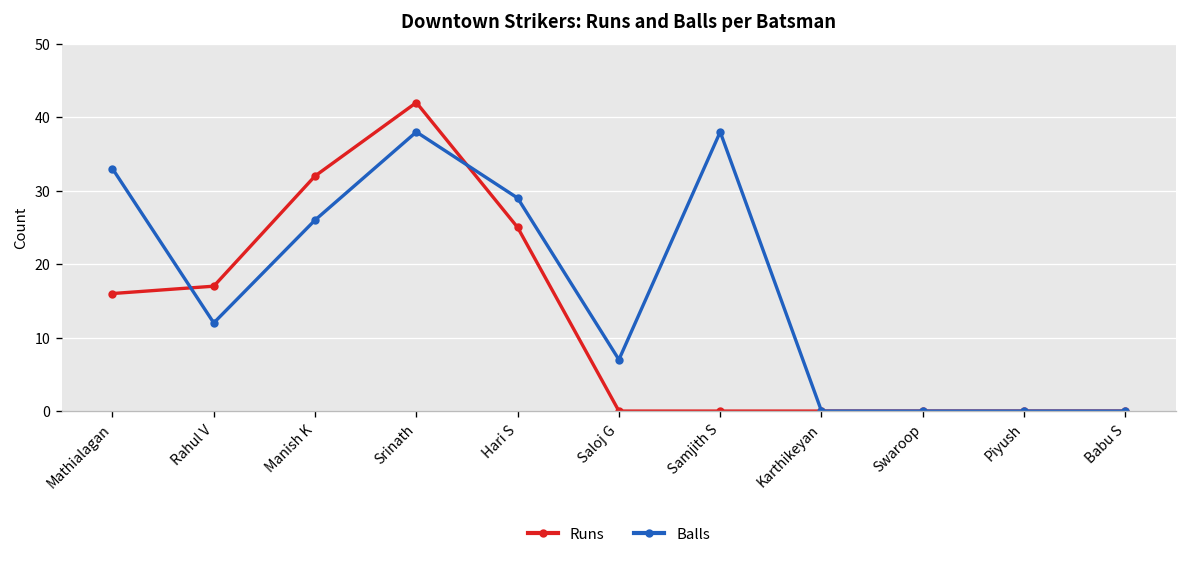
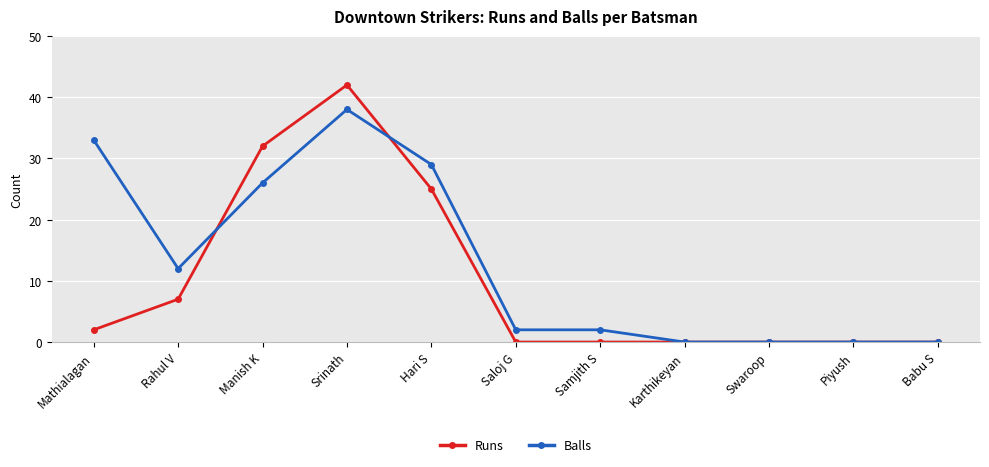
  {
    "Runs": {
-     "Mathialagan": 16,
-     "Rahul V": 17,
+     "Mathialagan": 2,
+     "Rahul V": 7,
      "Manish K": 32,
      "Srinath": 42,
      "Hari S": 25,
      "Saloj G": 0,
      "Samjith S": 0
    },
    "Balls": {
      "Mathialagan": 33,
      "Rahul V": 12,
      "Manish K": 26,
      "Srinath": 38,
      "Hari S": 29,
-     "Saloj G": 7,
-     "Samjith S": 38
+     "Saloj G": 2,
+     "Samjith S": 2
    }
  }
